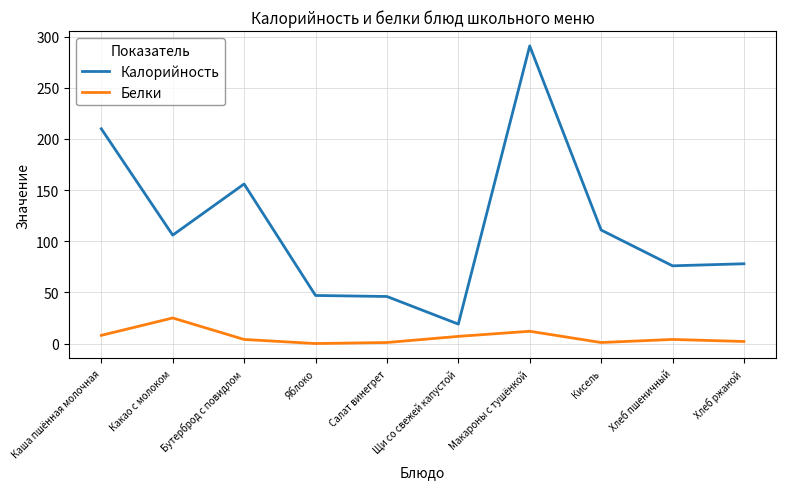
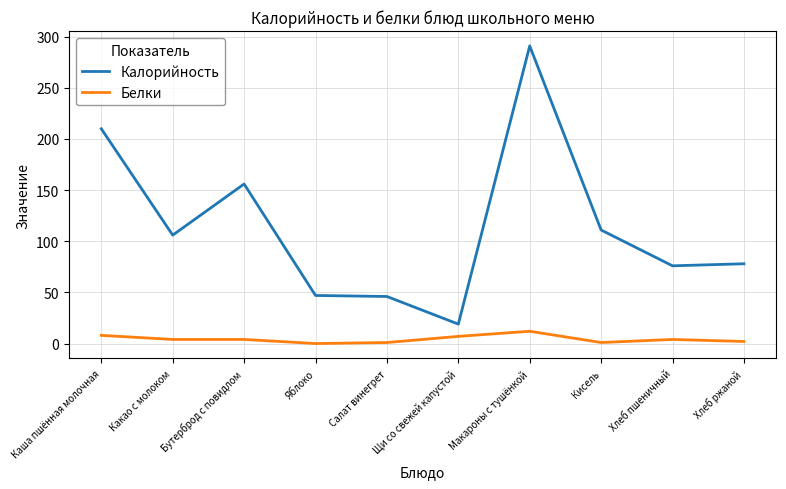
  {
    "Калорийность": {
      "Каша пшённая молочная": 210,
      "Какао с молоком": 106,
      "Бутерброд с повидлом": 156,
      "Яблоко": 47,
      "Салат винегрет": 46,
      "Щи со свежей капустой": 19,
      "Макароны с тушёнкой": 291,
      "Кисель": 111,
      "Хлеб пшеничный": 76,
      "Хлеб ржаной": 78
    },
    "Белки": {
      "Каша пшённая молочная": 8,
-     "Какао с молоком": 25,
+     "Какао с молоком": 4,
      "Бутерброд с повидлом": 4,
      "Яблоко": 0,
      "Салат винегрет": 1,
      "Щи со свежей капустой": 7,
      "Макароны с тушёнкой": 12,
      "Кисель": 1,
      "Хлеб пшеничный": 4,
      "Хлеб ржаной": 2
    }
  }
